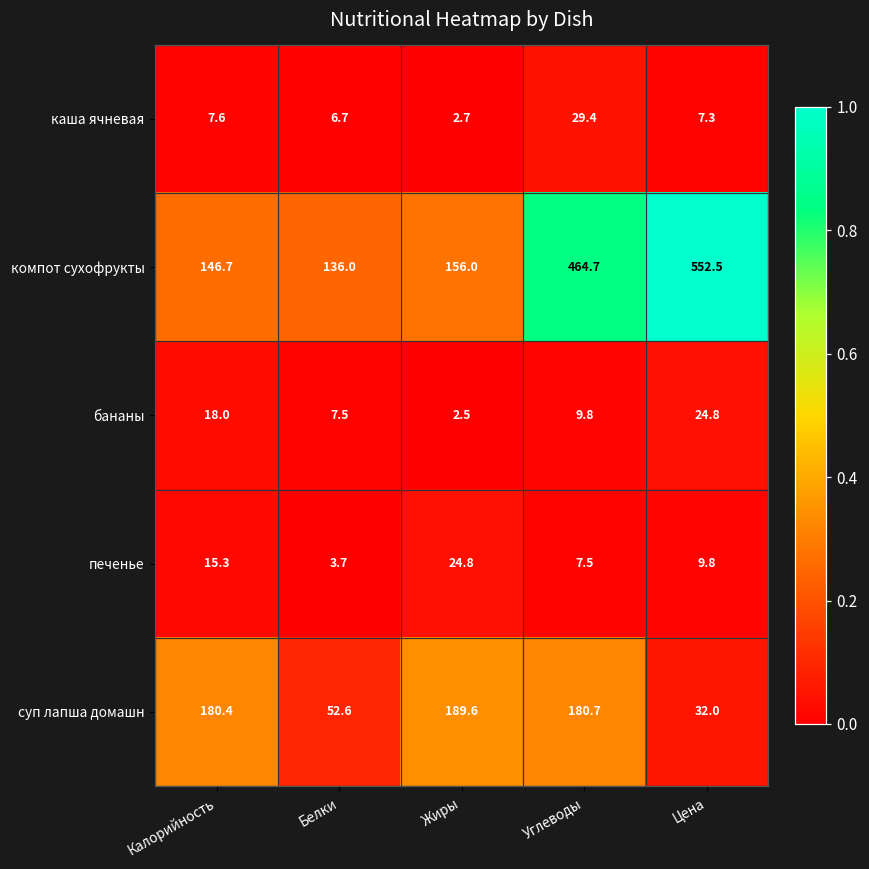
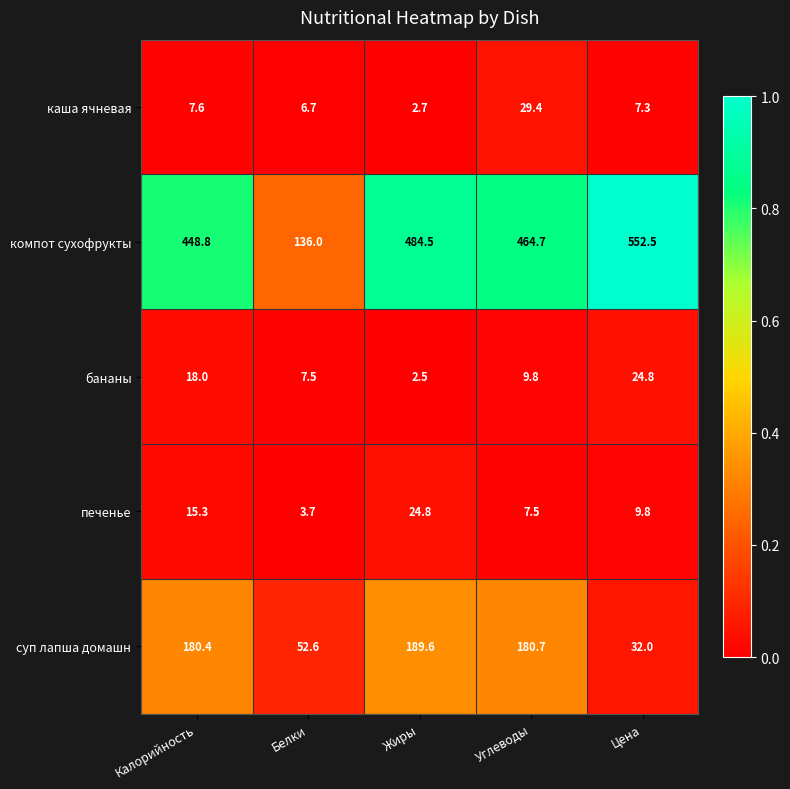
  {
    "каша ячневая": {
      "Калорийность": 7.6,
      "Белки": 6.7,
      "Жиры": 2.7,
      "Углеводы": 29.4,
      "Цена": 7.3
    },
    "компот сухофрукты": {
-     "Калорийность": 146.7,
+     "Калорийность": 448.8,
      "Белки": 136.0,
-     "Жиры": 156.0,
+     "Жиры": 484.5,
      "Углеводы": 464.7,
      "Цена": 552.5
    },
    "бананы": {
      "Калорийность": 18.0,
      "Белки": 7.5,
      "Жиры": 2.5,
      "Углеводы": 9.8,
      "Цена": 24.8
    },
    "печенье": {
      "Калорийность": 15.3,
      "Белки": 3.7,
      "Жиры": 24.8,
      "Углеводы": 7.5,
      "Цена": 9.8
    },
    "суп лапша домашн": {
      "Калорийность": 180.4,
      "Белки": 52.6,
      "Жиры": 189.6,
      "Углеводы": 180.7,
      "Цена": 32.0
    }
  }
